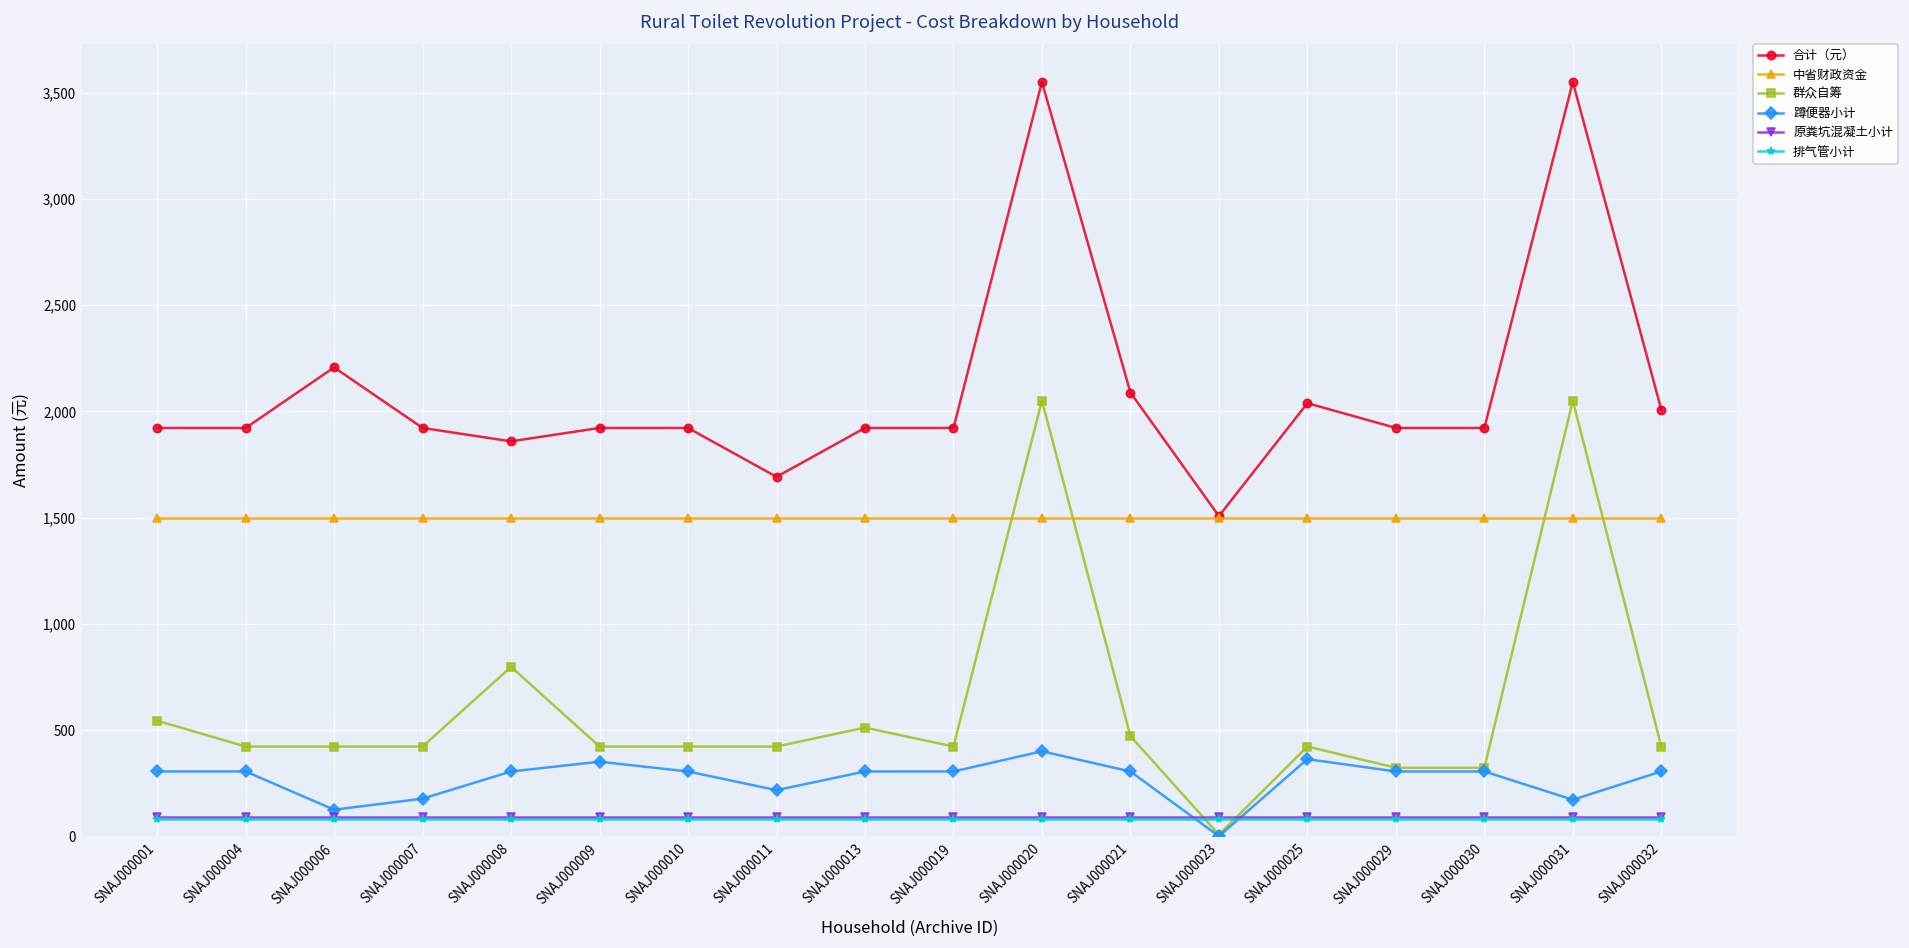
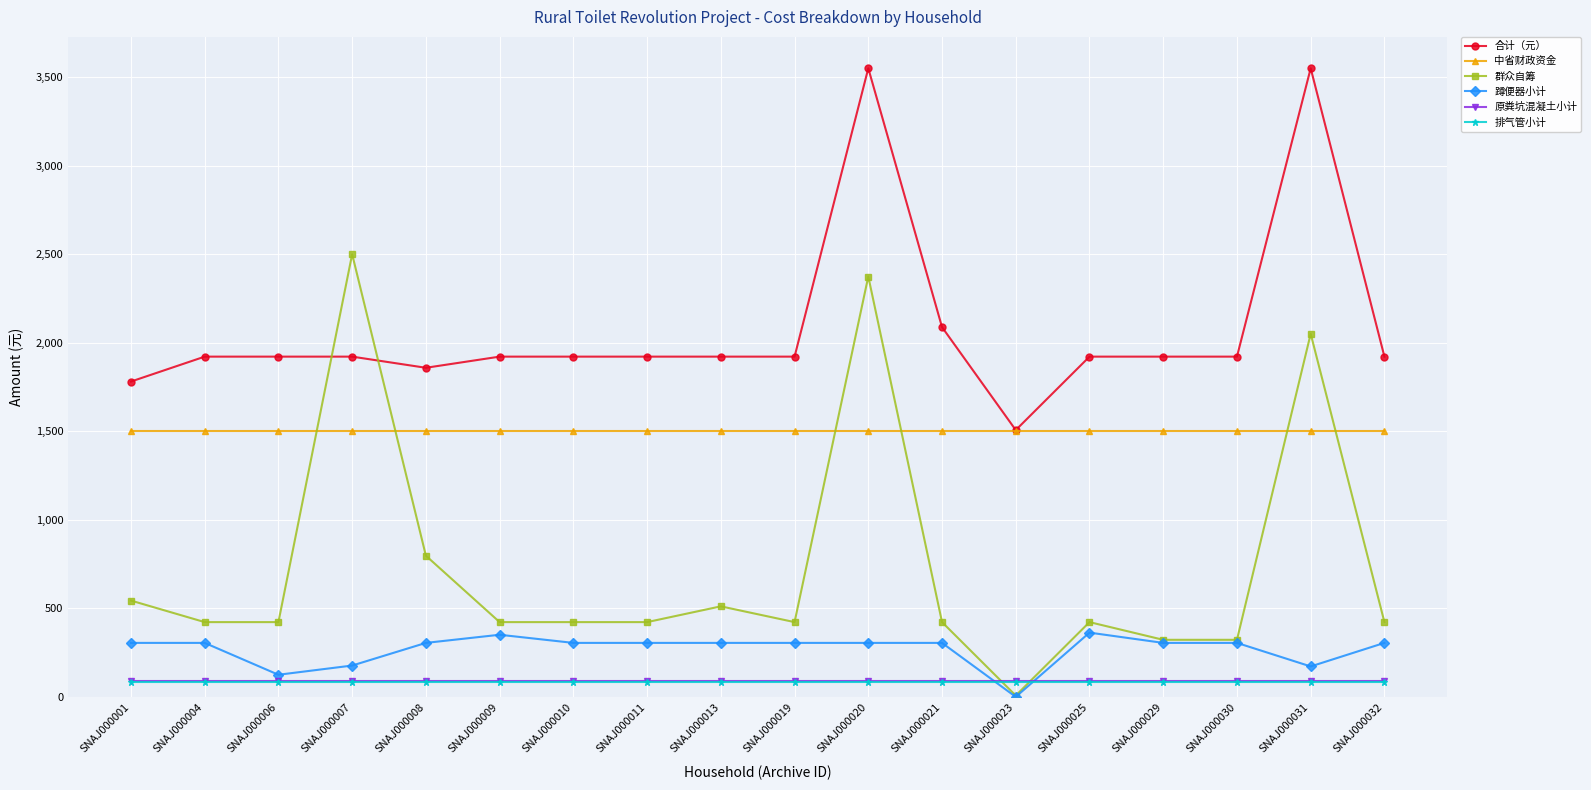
  {
    "合计（元）": {
-     "SNAJ000001": "1,920",
+     "SNAJ000001": "1,780",
      "SNAJ000004": "1,920",
-     "SNAJ000006": "2,210",
+     "SNAJ000006": "1,920",
      "SNAJ000007": "1,920",
      "SNAJ000008": "1,860",
      "SNAJ000009": "1,920",
      "SNAJ000010": "1,920",
-     "SNAJ000011": "1,690",
+     "SNAJ000011": "1,920",
      "SNAJ000013": "1,920",
      "SNAJ000019": "1,920",
      "SNAJ000020": "3,550",
      "SNAJ000021": "2,090",
-     "SNAJ000025": "2,040",
+     "SNAJ000025": "1,920",
      "SNAJ000029": "1,920",
      "SNAJ000030": "1,920",
      "SNAJ000031": "3,550",
-     "SNAJ000032": "2,010"
+     "SNAJ000032": "1,920"
    },
    "中省财政资金": {
      "SNAJ000001": "1,500",
      "SNAJ000004": "1,500",
      "SNAJ000006": "1,500",
      "SNAJ000007": "1,500",
      "SNAJ000008": "1,500",
      "SNAJ000009": "1,500",
      "SNAJ000010": "1,500",
      "SNAJ000011": "1,500",
      "SNAJ000013": "1,500",
      "SNAJ000019": "1,500",
      "SNAJ000020": "1,500",
      "SNAJ000021": "1,500",
      "SNAJ000025": "1,500",
      "SNAJ000029": "1,500",
      "SNAJ000030": "1,500",
      "SNAJ000031": "1,500",
      "SNAJ000032": "1,500"
    },
    "群众自筹": {
      "SNAJ000001": "540",
      "SNAJ000004": "420",
      "SNAJ000006": "420",
-     "SNAJ000007": "420",
+     "SNAJ000007": "2,500",
      "SNAJ000008": "800",
      "SNAJ000009": "420",
      "SNAJ000010": "420",
      "SNAJ000011": "420",
      "SNAJ000013": "510",
      "SNAJ000019": "420",
-     "SNAJ000020": "2,050",
-     "SNAJ000021": "470",
+     "SNAJ000020": "2,380",
+     "SNAJ000021": "420",
      "SNAJ000025": "420",
      "SNAJ000029": "320",
      "SNAJ000030": "320",
      "SNAJ000031": "2,050",
      "SNAJ000032": "420"
    },
    "蹲便器小计": {
      "SNAJ000001": "310",
      "SNAJ000004": "310",
      "SNAJ000006": "130",
      "SNAJ000007": "180",
      "SNAJ000008": "310",
      "SNAJ000009": "350",
      "SNAJ000010": "310",
-     "SNAJ000011": "220",
+     "SNAJ000011": "310",
      "SNAJ000013": "310",
      "SNAJ000019": "310",
-     "SNAJ000020": "400",
+     "SNAJ000020": "310",
      "SNAJ000021": "310",
      "SNAJ000025": "360",
      "SNAJ000029": "310",
      "SNAJ000030": "310",
      "SNAJ000031": "170",
      "SNAJ000032": "310"
    }
  }
